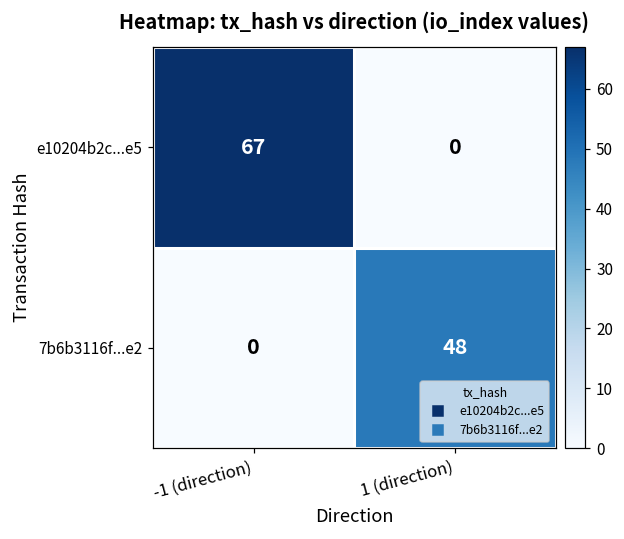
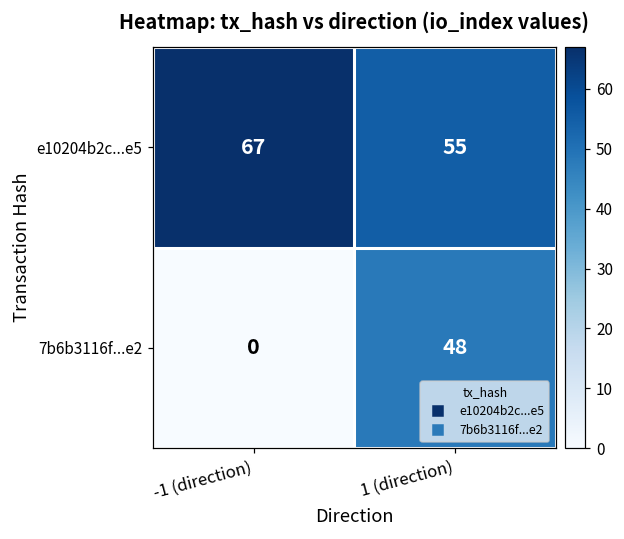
  {
    "e10204b2c...e5": {
      "-1 (direction)": 67,
-     "1 (direction)": 0
+     "1 (direction)": 55
    },
    "7b6b3116f...e2": {
      "-1 (direction)": 0,
      "1 (direction)": 48
    }
  }
